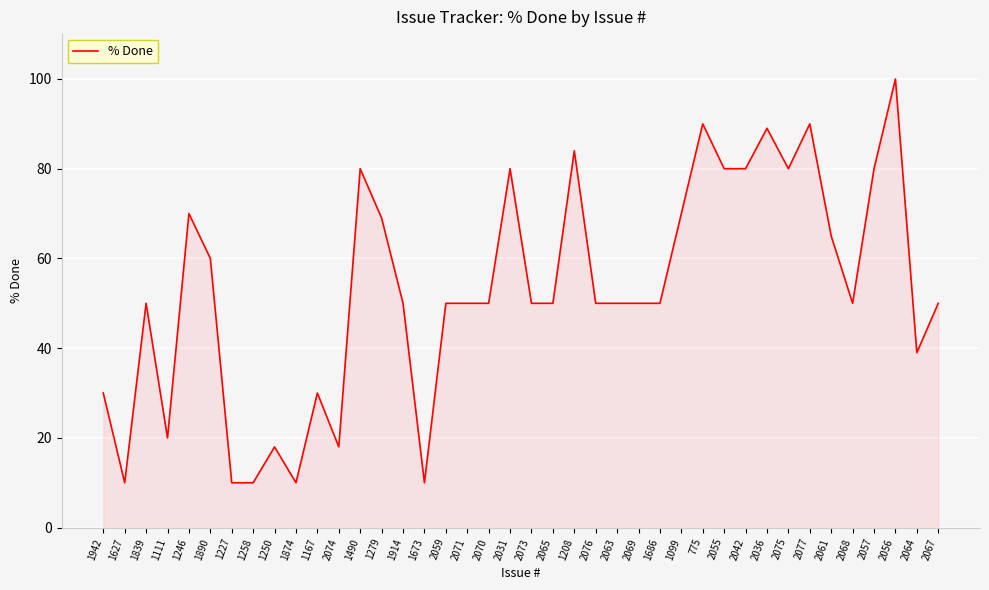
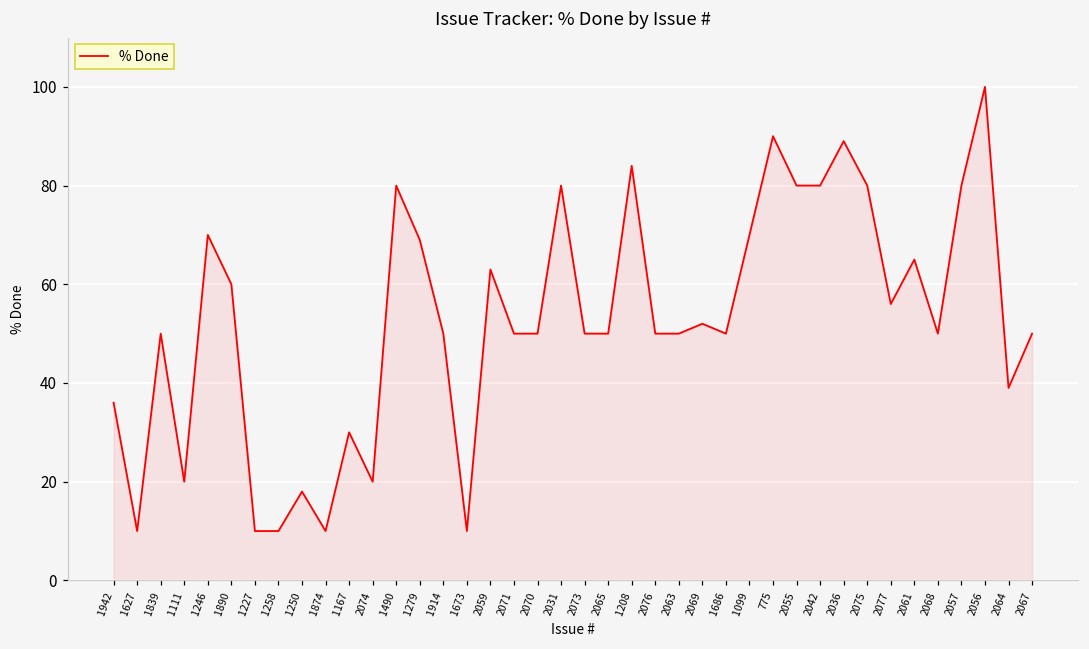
  {
-   "1942": 30,
+   "1942": 36,
    "1627": 10,
    "1839": 50,
    "1111": 20,
    "1246": 70,
    "1890": 60,
    "1227": 10,
    "1258": 10,
    "1250": 18,
    "1874": 10,
    "1167": 30,
-   "2074": 18,
+   "2074": 20,
    "1490": 80,
    "1279": 69,
    "1914": 50,
    "1673": 10,
-   "2059": 50,
+   "2059": 63,
    "2071": 50,
    "2070": 50,
    "2031": 80,
    "2073": 50,
    "2065": 50,
    "1208": 84,
    "2076": 50,
    "2063": 50,
-   "2069": 50,
+   "2069": 52,
    "1686": 50,
    "1099": 70,
    "775": 90,
    "2055": 80,
    "2042": 80,
    "2036": 89,
    "2075": 80,
-   "2077": 90,
+   "2077": 56,
    "2061": 65,
    "2068": 50,
    "2057": 80,
    "2056": 100,
    "2064": 39,
    "2067": 50
  }
